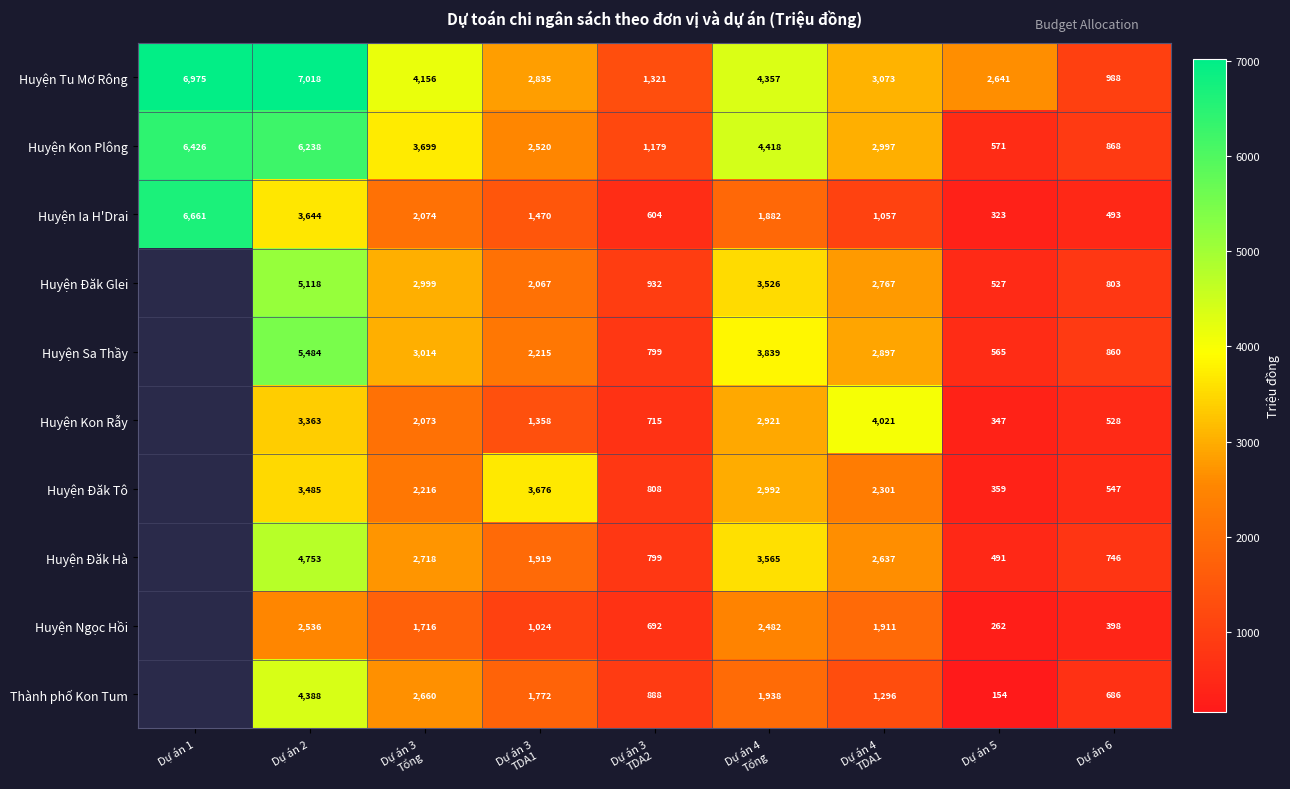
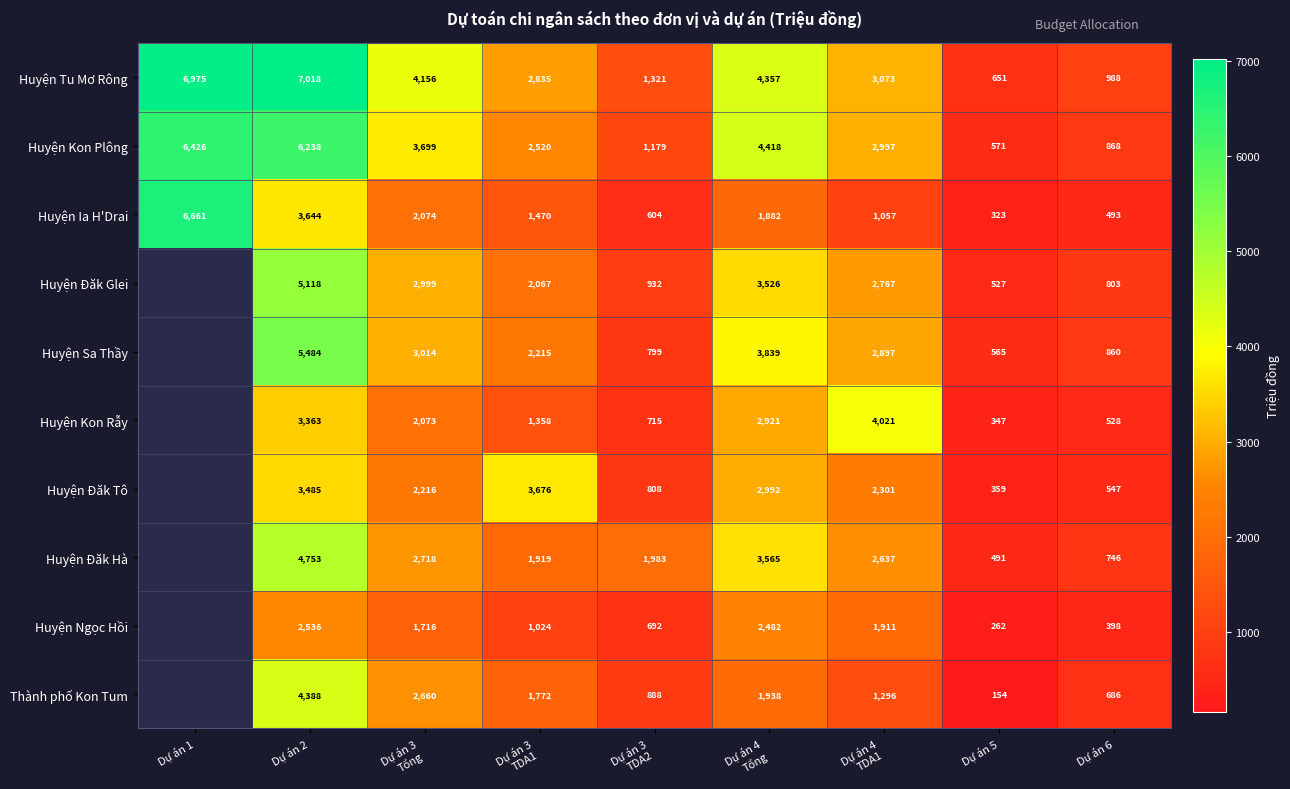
  {
    "Huyện Tu Mơ Rông": {
      "Dự án 1": "6,975",
      "Dự án 2": "7,018",
      "Dự án 3 Tổng": "4,156",
      "Dự án 3 TDA1": "2,835",
      "Dự án 3 TDA2": "1,321",
      "Dự án 4 Tổng": "4,357",
      "Dự án 4 TDA1": "3,073",
-     "Dự án 5": "2,641",
+     "Dự án 5": "651",
      "Dự án 6": "988"
    },
    "Huyện Kon Plông": {
      "Dự án 1": "6,426",
      "Dự án 2": "6,238",
      "Dự án 3 Tổng": "3,699",
      "Dự án 3 TDA1": "2,520",
      "Dự án 3 TDA2": "1,179",
      "Dự án 4 Tổng": "4,418",
      "Dự án 4 TDA1": "2,997",
      "Dự án 5": "571",
      "Dự án 6": "868"
    },
    "Huyện Ia H'Drai": {
      "Dự án 1": "6,661",
      "Dự án 2": "3,644",
      "Dự án 3 Tổng": "2,074",
      "Dự án 3 TDA1": "1,470",
      "Dự án 3 TDA2": "604",
      "Dự án 4 Tổng": "1,882",
      "Dự án 4 TDA1": "1,057",
      "Dự án 5": "323",
      "Dự án 6": "493"
    },
    "Huyện Đăk Glei": {
      "Dự án 2": "5,118",
      "Dự án 3 Tổng": "2,999",
      "Dự án 3 TDA1": "2,067",
      "Dự án 3 TDA2": "932",
      "Dự án 4 Tổng": "3,526",
      "Dự án 4 TDA1": "2,767",
      "Dự án 5": "527",
      "Dự án 6": "803"
    },
    "Huyện Sa Thầy": {
      "Dự án 2": "5,484",
      "Dự án 3 Tổng": "3,014",
      "Dự án 3 TDA1": "2,215",
      "Dự án 3 TDA2": "799",
      "Dự án 4 Tổng": "3,839",
      "Dự án 4 TDA1": "2,897",
      "Dự án 5": "565",
      "Dự án 6": "860"
    },
    "Huyện Kon Rẫy": {
      "Dự án 2": "3,363",
      "Dự án 3 Tổng": "2,073",
      "Dự án 3 TDA1": "1,358",
      "Dự án 3 TDA2": "715",
      "Dự án 4 Tổng": "2,921",
      "Dự án 4 TDA1": "4,021",
      "Dự án 5": "347",
      "Dự án 6": "528"
    },
    "Huyện Đăk Tô": {
      "Dự án 2": "3,485",
      "Dự án 3 Tổng": "2,216",
      "Dự án 3 TDA1": "3,676",
      "Dự án 3 TDA2": "808",
      "Dự án 4 Tổng": "2,992",
      "Dự án 4 TDA1": "2,301",
      "Dự án 5": "359",
      "Dự án 6": "547"
    },
    "Huyện Đăk Hà": {
      "Dự án 2": "4,753",
      "Dự án 3 Tổng": "2,718",
      "Dự án 3 TDA1": "1,919",
-     "Dự án 3 TDA2": "799",
+     "Dự án 3 TDA2": "1,983",
      "Dự án 4 Tổng": "3,565",
      "Dự án 4 TDA1": "2,637",
      "Dự án 5": "491",
      "Dự án 6": "746"
    },
    "Huyện Ngọc Hồi": {
      "Dự án 2": "2,536",
      "Dự án 3 Tổng": "1,716",
      "Dự án 3 TDA1": "1,024",
      "Dự án 3 TDA2": "692",
      "Dự án 4 Tổng": "2,482",
      "Dự án 4 TDA1": "1,911",
      "Dự án 5": "262",
      "Dự án 6": "398"
    },
    "Thành phố Kon Tum": {
      "Dự án 2": "4,388",
      "Dự án 3 Tổng": "2,660",
      "Dự án 3 TDA1": "1,772",
      "Dự án 3 TDA2": "888",
      "Dự án 4 Tổng": "1,938",
      "Dự án 4 TDA1": "1,296",
      "Dự án 5": "154",
      "Dự án 6": "686"
    }
  }
